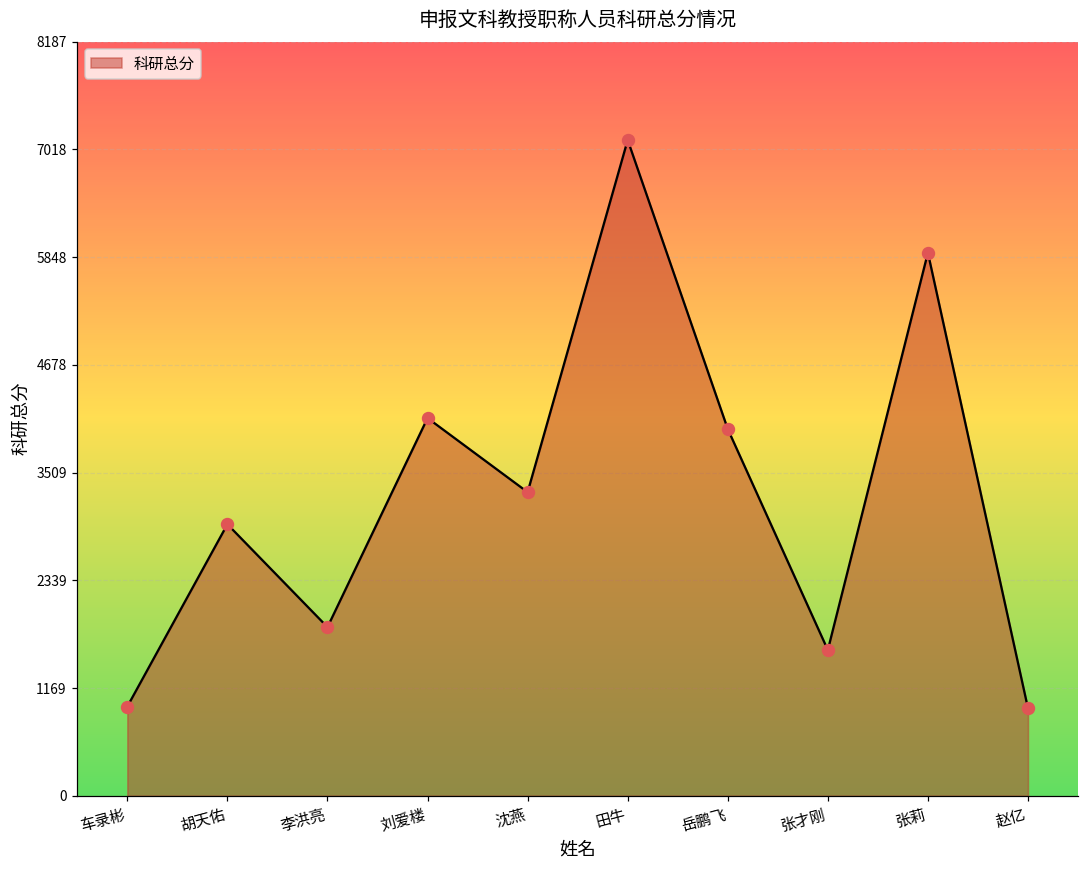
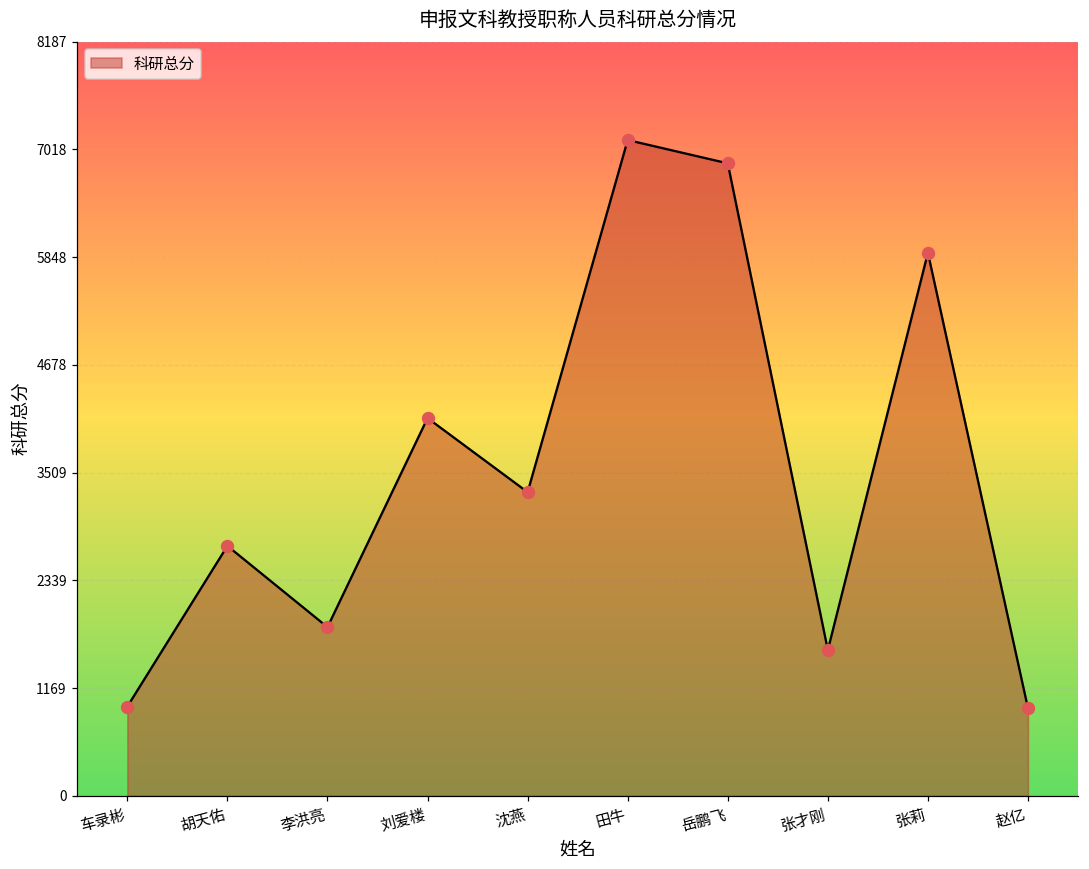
  {
    "车录彬": 1000,
-   "胡天佑": 2900,
+   "胡天佑": 2700,
    "李洪亮": 1800,
    "刘爱楼": 4100,
    "沈燕": 3300,
    "田牛": 7100,
-   "岳鹏飞": 4000,
+   "岳鹏飞": 6900,
    "张才刚": 1600,
    "张莉": 5900,
    "赵亿": 900
  }
